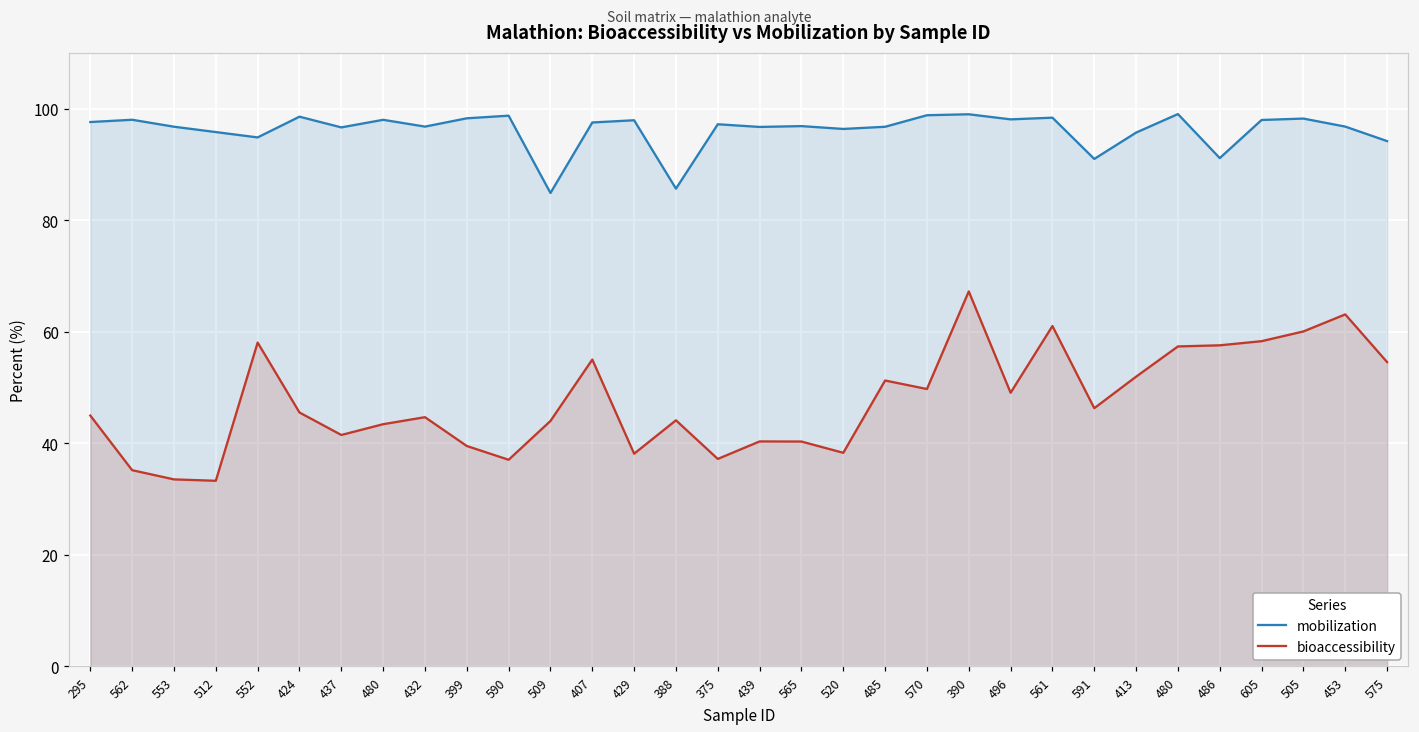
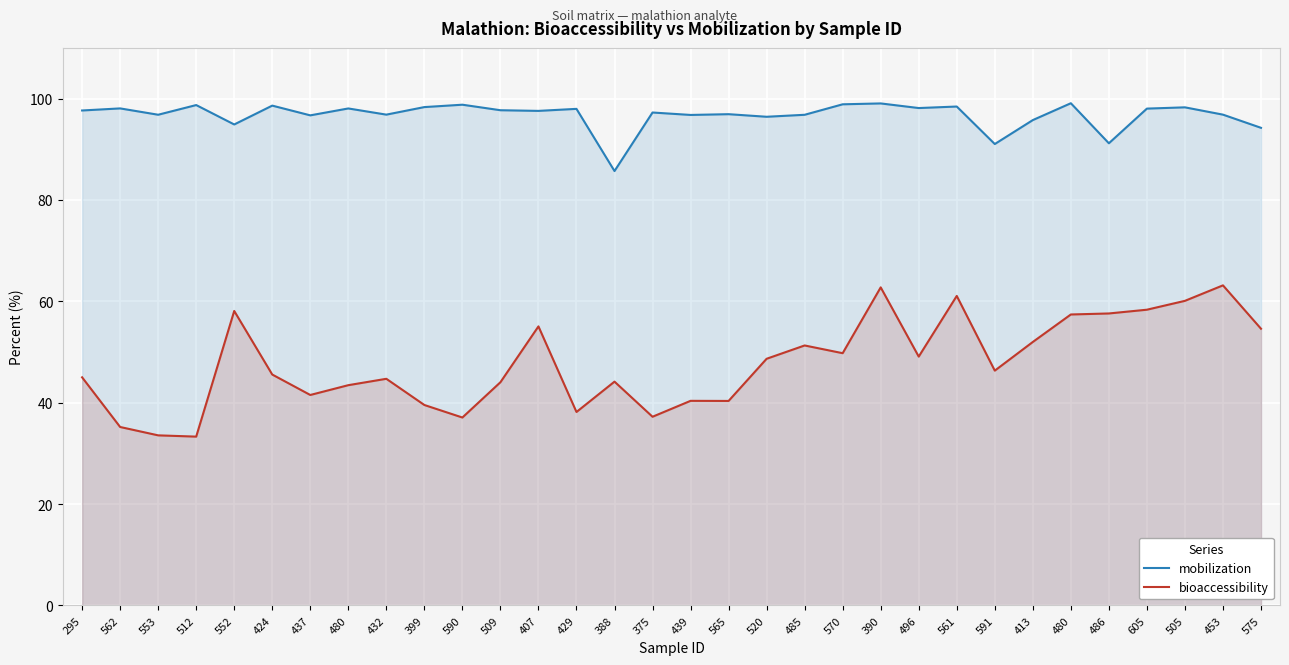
  {
    "mobilization": {
      "295": 98,
      "562": 98,
      "553": 97,
-     "512": 96,
+     "512": 99,
      "552": 95,
      "424": 99,
      "437": 97,
      "432": 97,
      "399": 98,
      "590": 99,
-     "509": 85,
+     "509": 98,
      "407": 98,
      "429": 98,
      "388": 86,
      "375": 97,
      "439": 97,
      "565": 97,
      "520": 96,
      "485": 97,
      "570": 99,
      "390": 99,
      "496": 98,
      "561": 98,
      "591": 91,
      "413": 96,
      "486": 91,
      "605": 98,
      "505": 98,
      "453": 97,
      "575": 94
    },
    "bioaccessibility": {
      "295": 45,
      "562": 35,
      "553": 34,
      "512": 33,
      "552": 58,
      "424": 46,
      "437": 42,
      "432": 45,
      "399": 40,
      "590": 37,
      "509": 44,
      "407": 55,
      "429": 38,
      "388": 44,
      "375": 37,
      "439": 40,
      "565": 40,
-     "520": 38,
+     "520": 49,
      "485": 51,
      "570": 50,
-     "390": 67,
+     "390": 63,
      "496": 49,
      "561": 61,
      "591": 46,
      "413": 52,
      "486": 58,
      "605": 58,
      "505": 60,
      "453": 63,
      "575": 55
    }
  }
